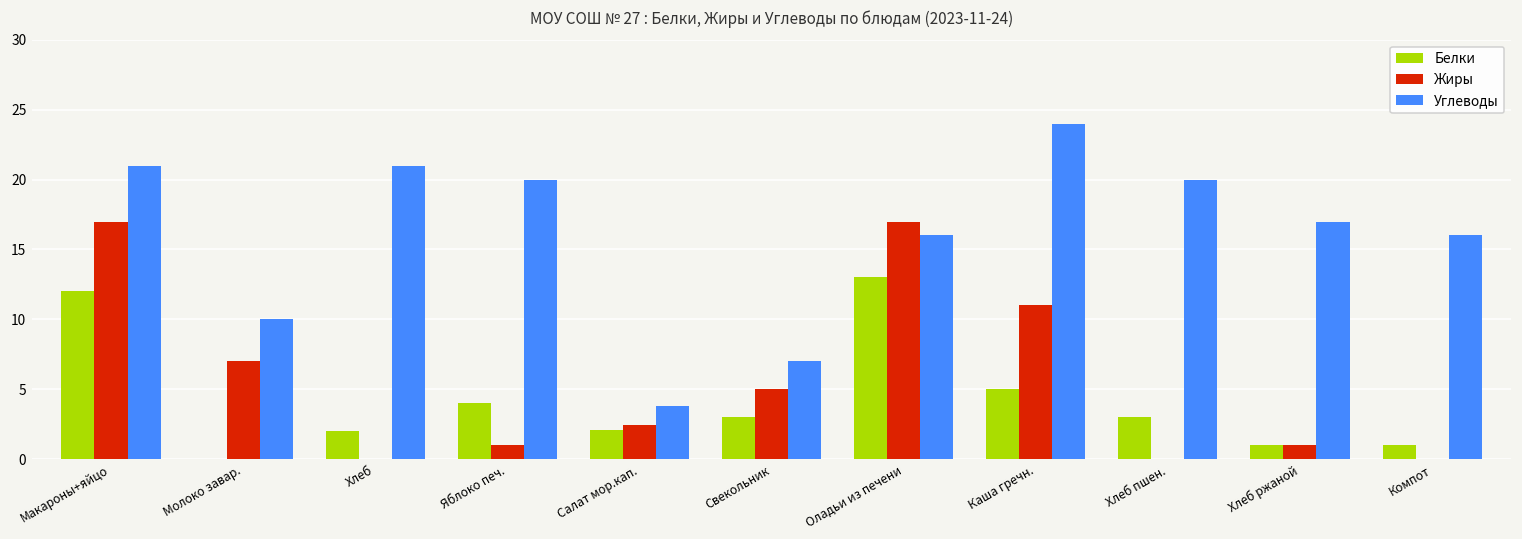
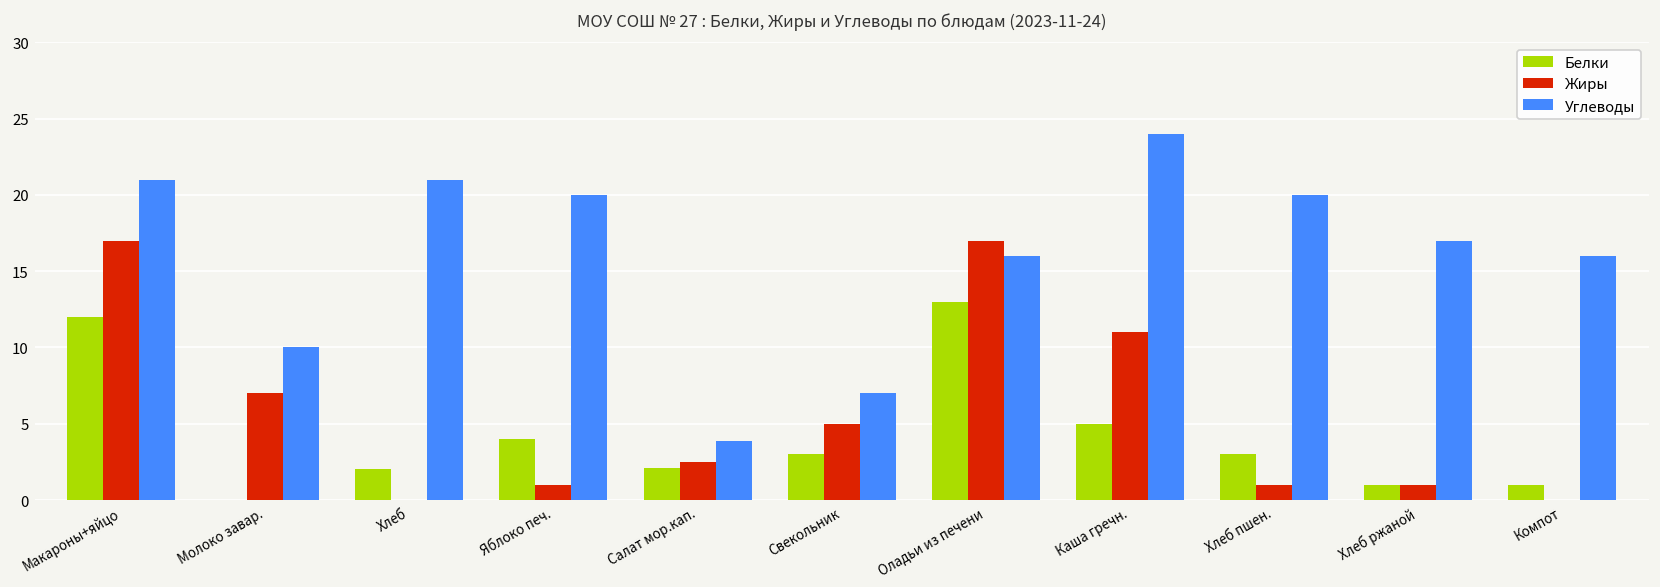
  {
    "Белки": {
      "Макароны+яйцо": 12,
      "Молоко завар.": 0,
      "Хлеб": 2,
      "Яблоко печ.": 4,
      "Салат мор.кап.": 2,
      "Свекольник": 3,
      "Оладьи из печени": 13,
      "Каша гречн.": 5,
      "Хлеб пшен.": 3,
      "Хлеб ржаной": 1,
      "Компот": 1
    },
    "Жиры": {
      "Макароны+яйцо": 17,
      "Молоко завар.": 7,
      "Хлеб": 0,
      "Яблоко печ.": 1,
      "Салат мор.кап.": 2.5,
      "Свекольник": 5,
      "Оладьи из печени": 17,
      "Каша гречн.": 11,
-     "Хлеб пшен.": 0,
+     "Хлеб пшен.": 1,
      "Хлеб ржаной": 1,
      "Компот": 0
    },
    "Углеводы": {
      "Макароны+яйцо": 21,
      "Молоко завар.": 10,
      "Хлеб": 21,
      "Яблоко печ.": 20,
      "Салат мор.кап.": 4,
      "Свекольник": 7,
      "Оладьи из печени": 16,
      "Каша гречн.": 24,
      "Хлеб пшен.": 20,
      "Хлеб ржаной": 17,
      "Компот": 16
    }
  }
